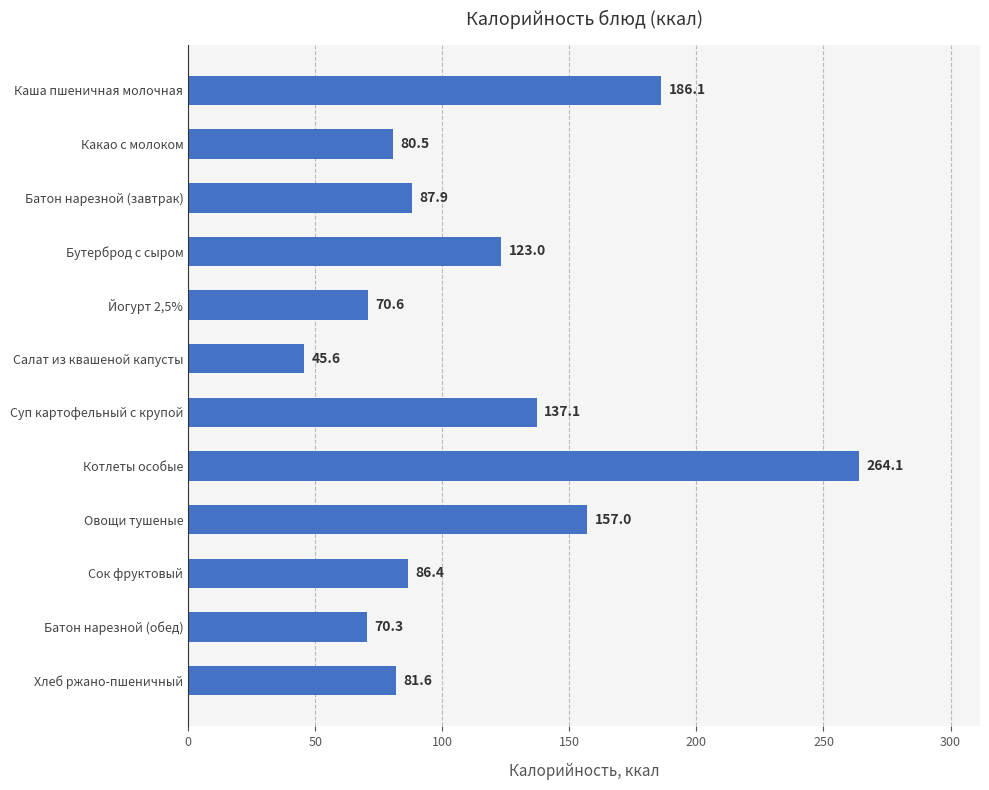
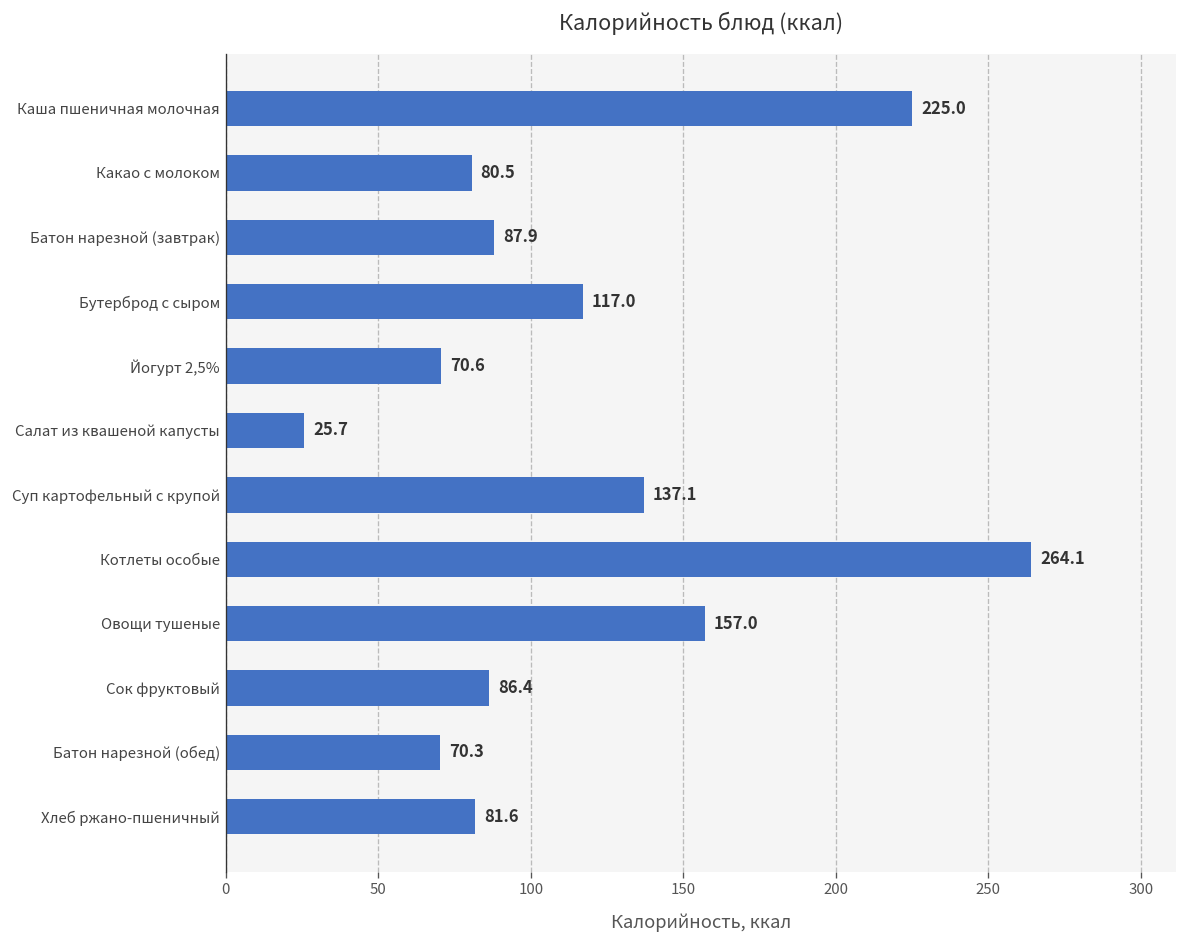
  {
-   "Каша пшеничная молочная": 186.1,
+   "Каша пшеничная молочная": 225.0,
    "Какао с молоком": 80.5,
    "Батон нарезной (завтрак)": 87.9,
-   "Бутерброд с сыром": 123.0,
+   "Бутерброд с сыром": 117.0,
    "Йогурт 2,5%": 70.6,
-   "Салат из квашеной капусты": 45.6,
+   "Салат из квашеной капусты": 25.7,
    "Суп картофельный с крупой": 137.1,
    "Котлеты особые": 264.1,
    "Овощи тушеные": 157.0,
    "Сок фруктовый": 86.4,
    "Батон нарезной (обед)": 70.3,
    "Хлеб ржано-пшеничный": 81.6
  }
